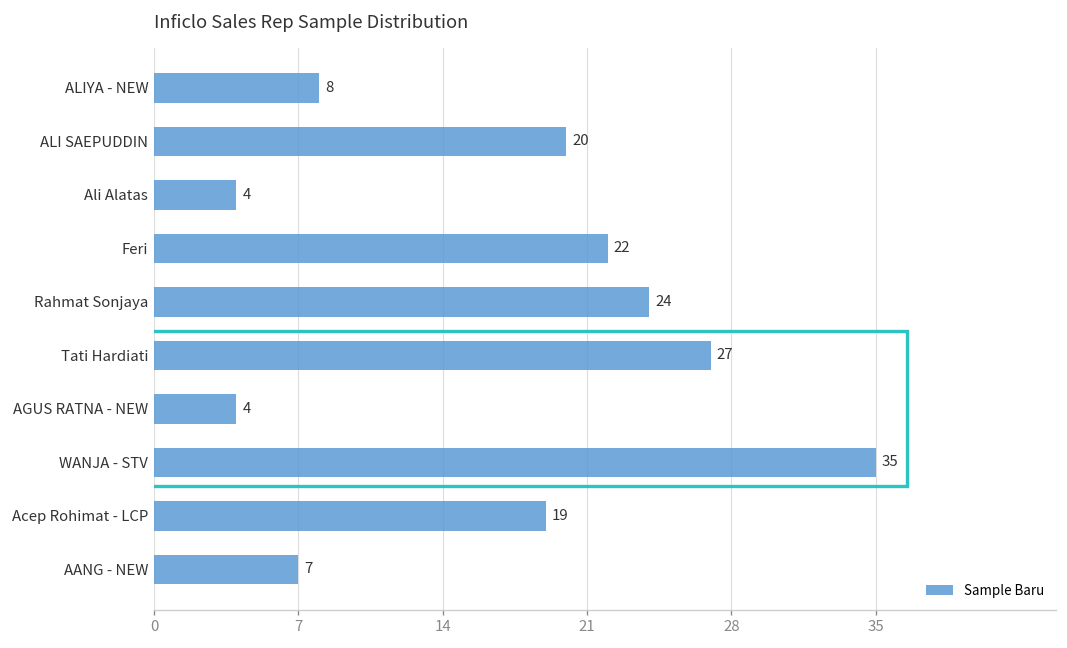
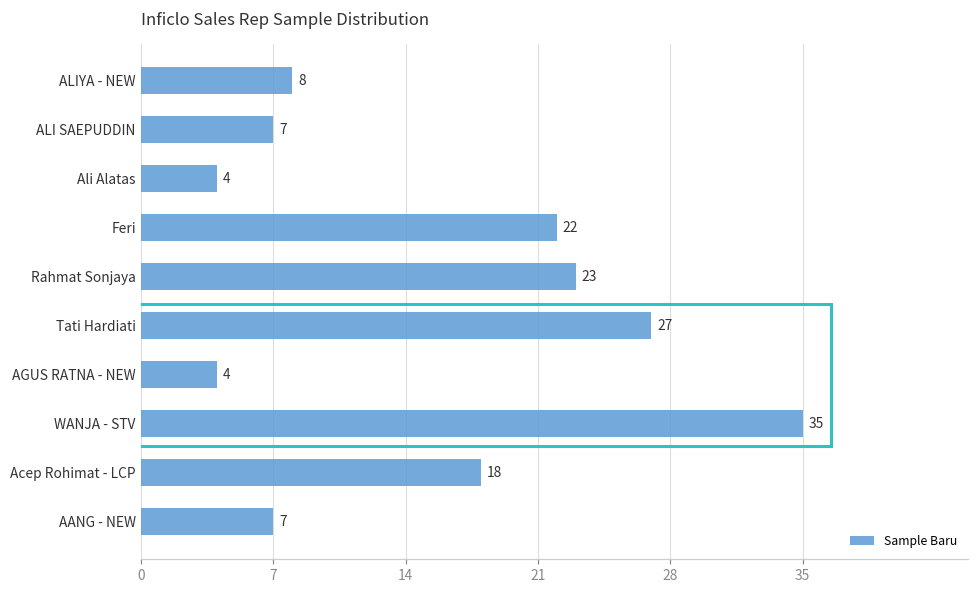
  {
    "ALIYA - NEW": 8,
-   "ALI SAEPUDDIN": 20,
+   "ALI SAEPUDDIN": 7,
    "Ali Alatas": 4,
    "Feri": 22,
-   "Rahmat Sonjaya": 24,
+   "Rahmat Sonjaya": 23,
    "Tati Hardiati": 27,
    "AGUS RATNA - NEW": 4,
    "WANJA - STV": 35,
-   "Acep Rohimat - LCP": 19,
+   "Acep Rohimat - LCP": 18,
    "AANG - NEW": 7
  }
